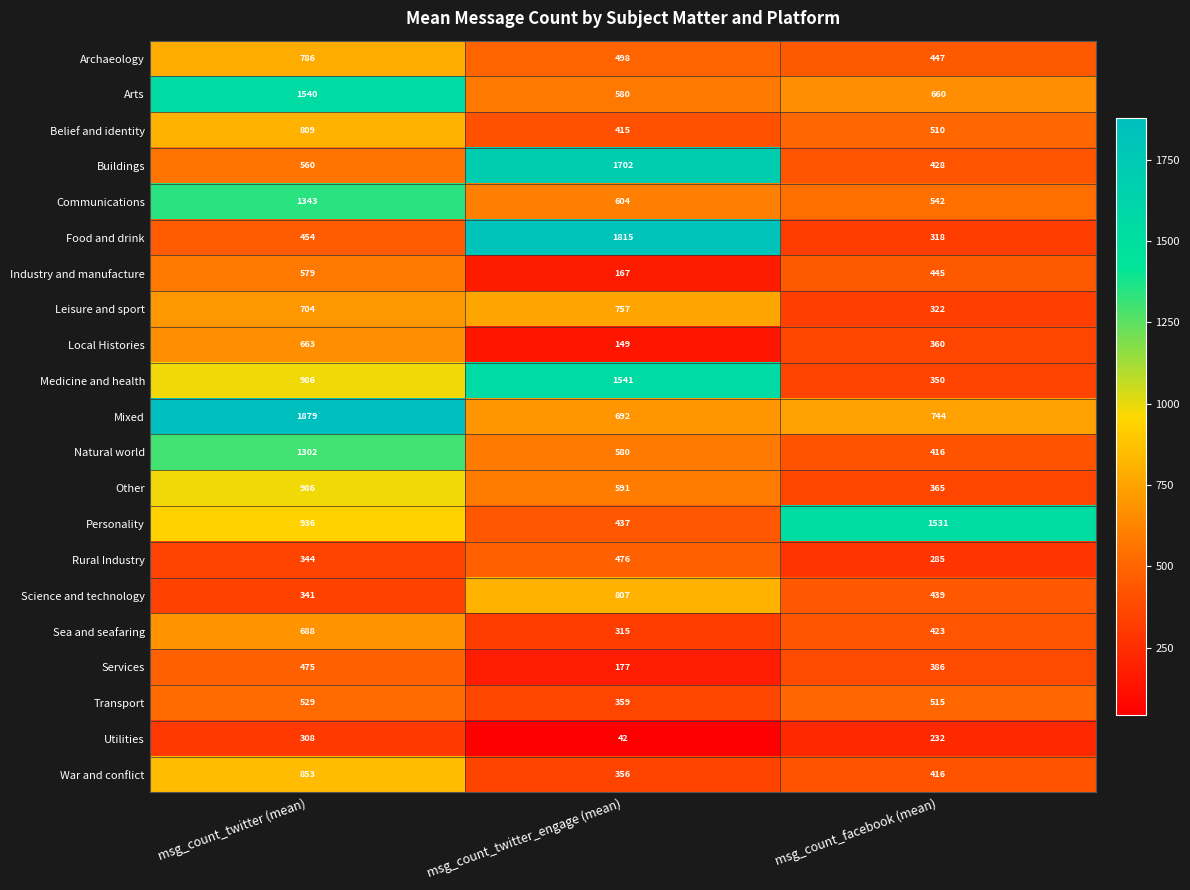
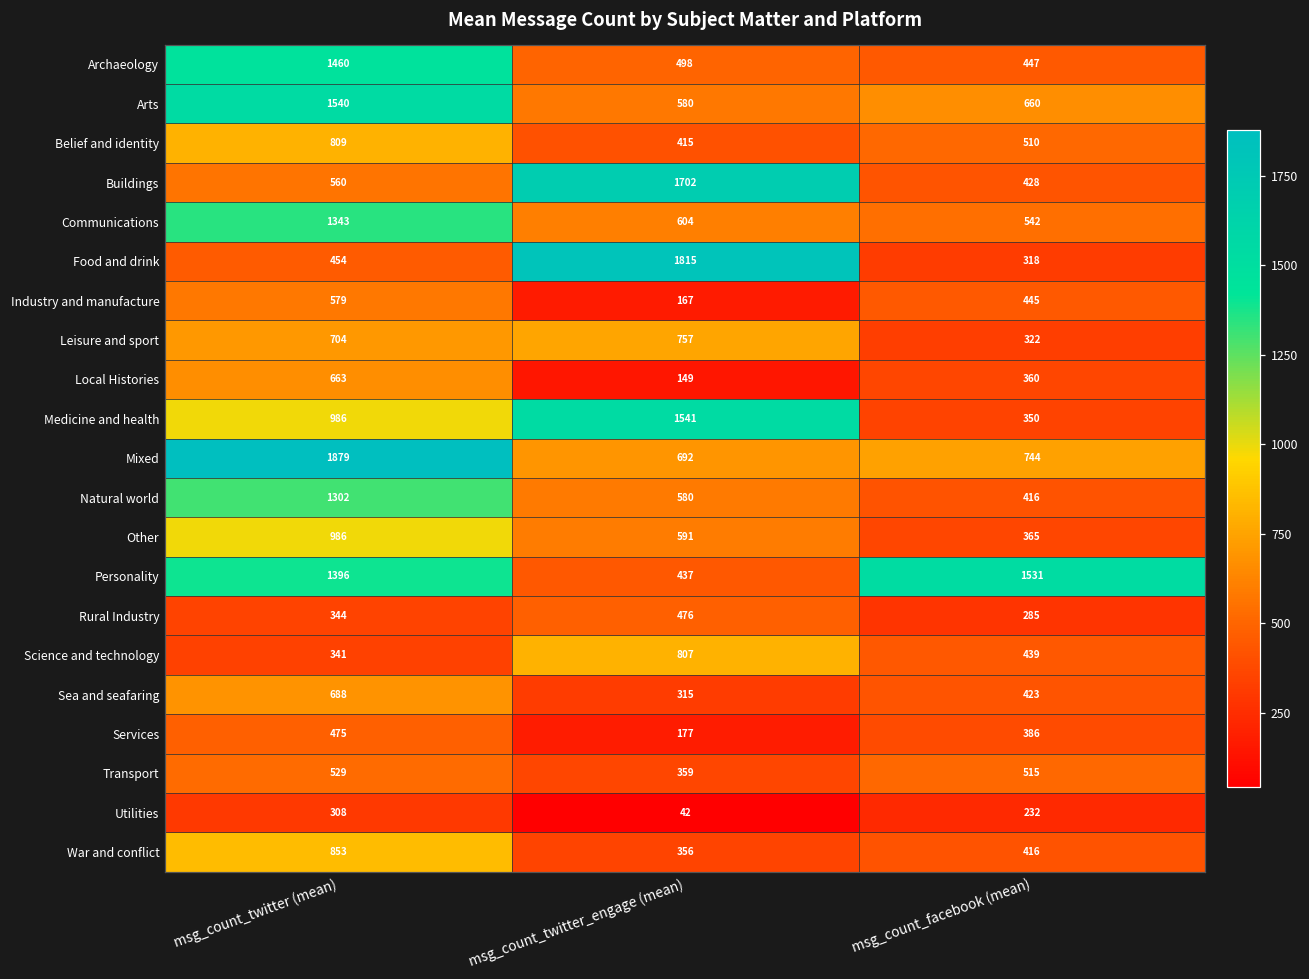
  {
    "Archaeology": {
-     "msg_count_twitter (mean)": 786,
+     "msg_count_twitter (mean)": 1460,
      "msg_count_twitter_engage (mean)": 498,
      "msg_count_facebook (mean)": 447
    },
    "Arts": {
      "msg_count_twitter (mean)": 1540,
      "msg_count_twitter_engage (mean)": 580,
      "msg_count_facebook (mean)": 660
    },
    "Belief and identity": {
      "msg_count_twitter (mean)": 809,
      "msg_count_twitter_engage (mean)": 415,
      "msg_count_facebook (mean)": 510
    },
    "Buildings": {
      "msg_count_twitter (mean)": 560,
      "msg_count_twitter_engage (mean)": 1702,
      "msg_count_facebook (mean)": 428
    },
    "Communications": {
      "msg_count_twitter (mean)": 1343,
      "msg_count_twitter_engage (mean)": 604,
      "msg_count_facebook (mean)": 542
    },
    "Food and drink": {
      "msg_count_twitter (mean)": 454,
      "msg_count_twitter_engage (mean)": 1815,
      "msg_count_facebook (mean)": 318
    },
    "Industry and manufacture": {
      "msg_count_twitter (mean)": 579,
      "msg_count_twitter_engage (mean)": 167,
      "msg_count_facebook (mean)": 445
    },
    "Leisure and sport": {
      "msg_count_twitter (mean)": 704,
      "msg_count_twitter_engage (mean)": 757,
      "msg_count_facebook (mean)": 322
    },
    "Local Histories": {
      "msg_count_twitter (mean)": 663,
      "msg_count_twitter_engage (mean)": 149,
      "msg_count_facebook (mean)": 360
    },
    "Medicine and health": {
      "msg_count_twitter (mean)": 986,
      "msg_count_twitter_engage (mean)": 1541,
      "msg_count_facebook (mean)": 350
    },
    "Mixed": {
      "msg_count_twitter (mean)": 1879,
      "msg_count_twitter_engage (mean)": 692,
      "msg_count_facebook (mean)": 744
    },
    "Natural world": {
      "msg_count_twitter (mean)": 1302,
      "msg_count_twitter_engage (mean)": 580,
      "msg_count_facebook (mean)": 416
    },
    "Other": {
      "msg_count_twitter (mean)": 986,
      "msg_count_twitter_engage (mean)": 591,
      "msg_count_facebook (mean)": 365
    },
    "Personality": {
-     "msg_count_twitter (mean)": 936,
+     "msg_count_twitter (mean)": 1396,
      "msg_count_twitter_engage (mean)": 437,
      "msg_count_facebook (mean)": 1531
    },
    "Rural Industry": {
      "msg_count_twitter (mean)": 344,
      "msg_count_twitter_engage (mean)": 476,
      "msg_count_facebook (mean)": 285
    },
    "Science and technology": {
      "msg_count_twitter (mean)": 341,
      "msg_count_twitter_engage (mean)": 807,
      "msg_count_facebook (mean)": 439
    },
    "Sea and seafaring": {
      "msg_count_twitter (mean)": 688,
      "msg_count_twitter_engage (mean)": 315,
      "msg_count_facebook (mean)": 423
    },
    "Services": {
      "msg_count_twitter (mean)": 475,
      "msg_count_twitter_engage (mean)": 177,
      "msg_count_facebook (mean)": 386
    },
    "Transport": {
      "msg_count_twitter (mean)": 529,
      "msg_count_twitter_engage (mean)": 359,
      "msg_count_facebook (mean)": 515
    },
    "Utilities": {
      "msg_count_twitter (mean)": 308,
      "msg_count_twitter_engage (mean)": 42,
      "msg_count_facebook (mean)": 232
    },
    "War and conflict": {
      "msg_count_twitter (mean)": 853,
      "msg_count_twitter_engage (mean)": 356,
      "msg_count_facebook (mean)": 416
    }
  }
